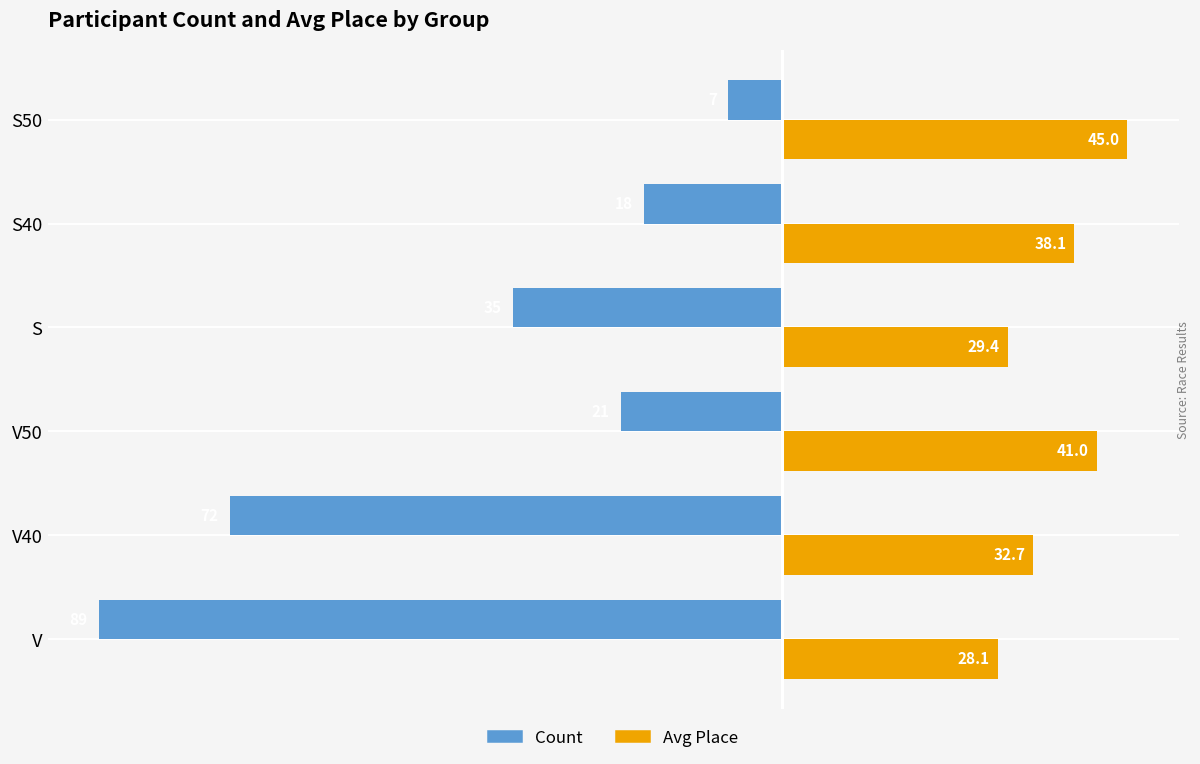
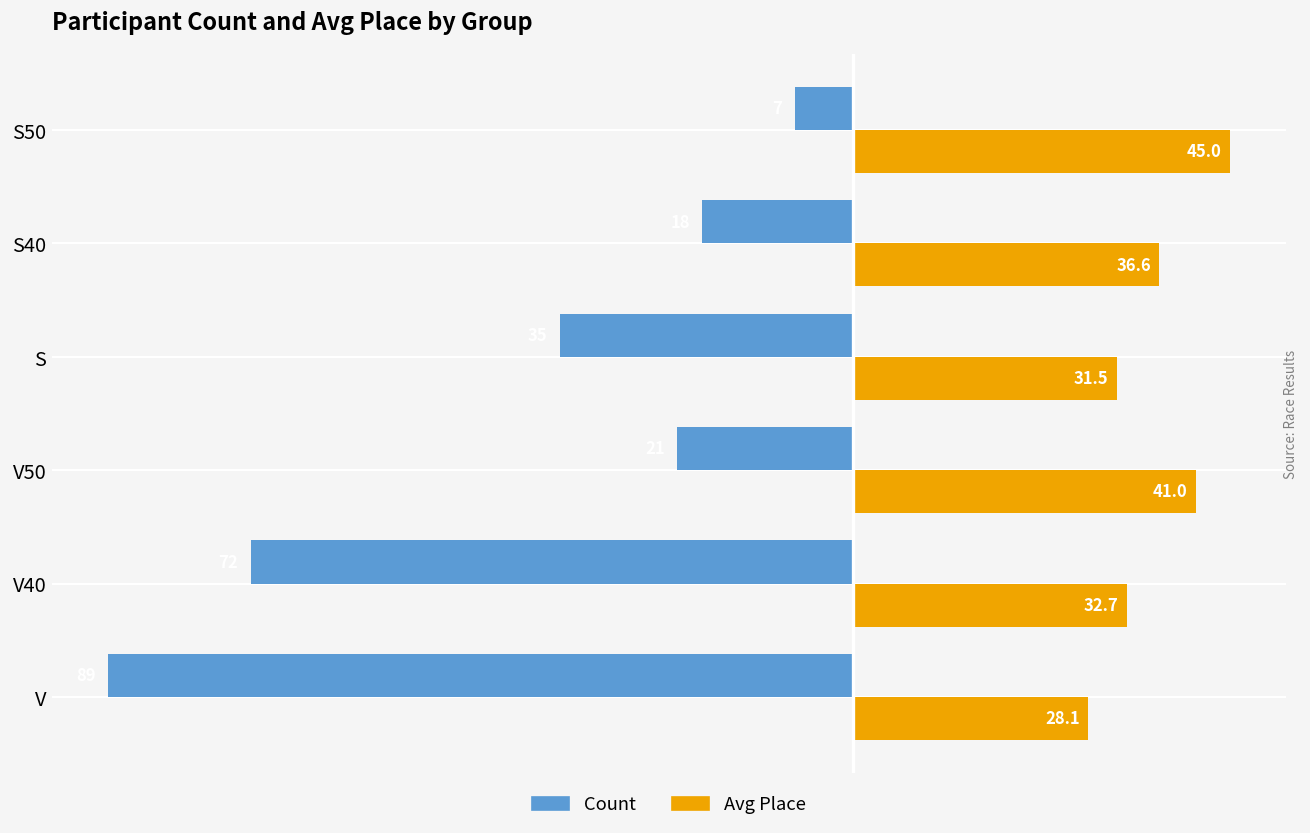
  {
    "Avg Place": {
      "S50": 45.0,
-     "S40": 38.1,
-     "S": 29.4,
+     "S40": 36.6,
+     "S": 31.5,
      "V50": 41.0,
      "V40": 32.7,
      "V": 28.1
    }
  }
